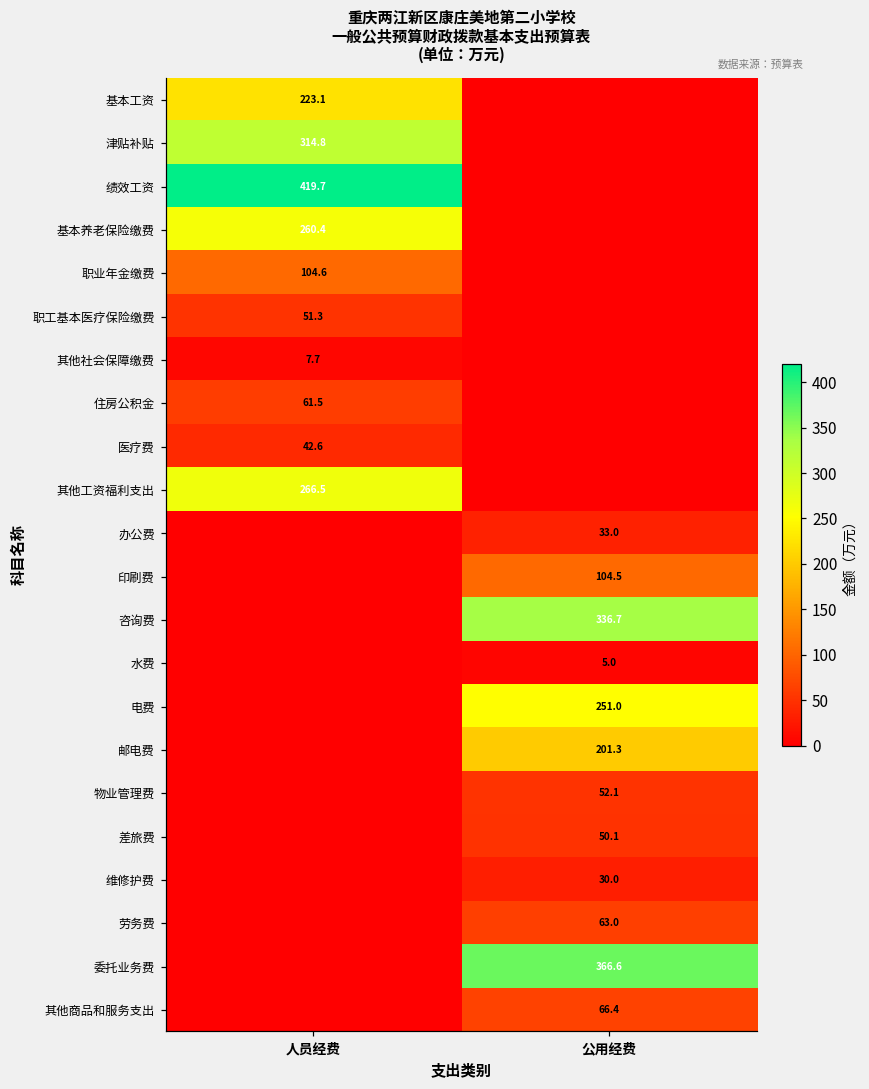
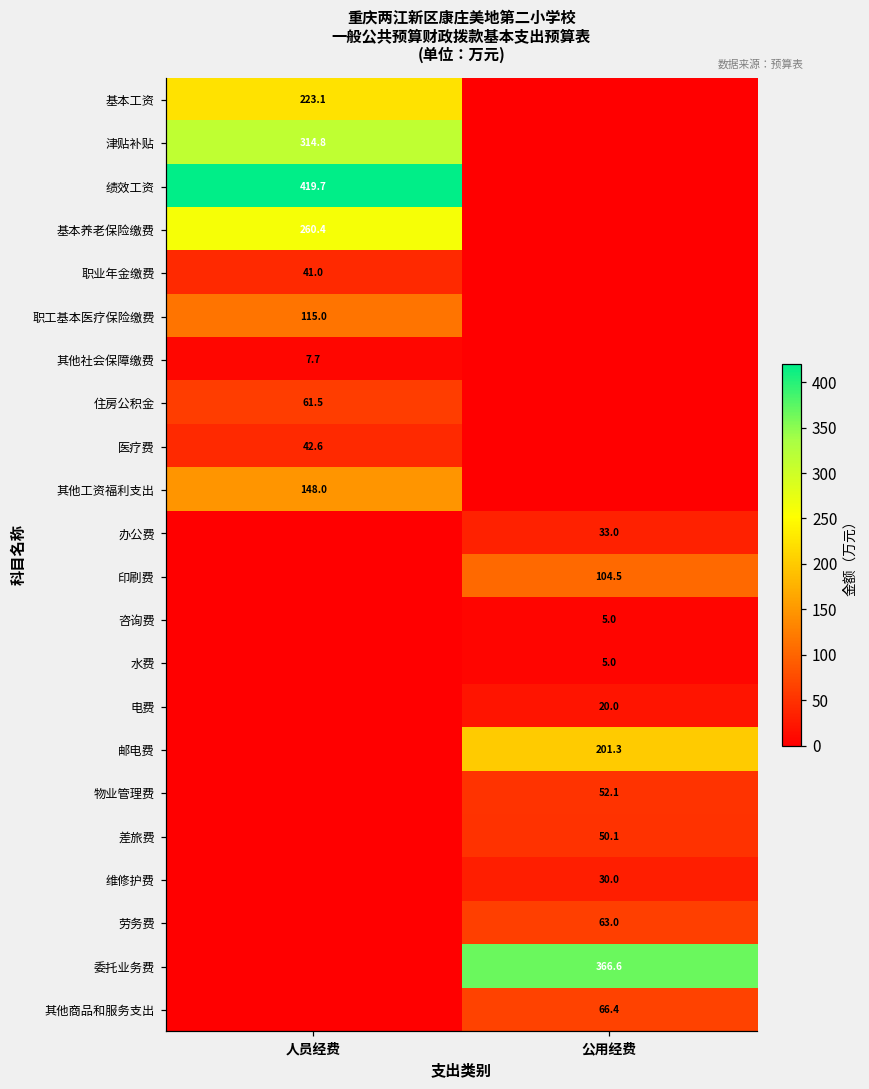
  {
    "基本工资": {
      "人员经费": 223.1
    },
    "津贴补贴": {
      "人员经费": 314.8
    },
    "绩效工资": {
      "人员经费": 419.7
    },
    "基本养老保险缴费": {
      "人员经费": 260.4
    },
    "职业年金缴费": {
-     "人员经费": 104.6
+     "人员经费": 41.0
    },
    "职工基本医疗保险缴费": {
-     "人员经费": 51.3
+     "人员经费": 115.0
    },
    "其他社会保障缴费": {
      "人员经费": 7.7
    },
    "住房公积金": {
      "人员经费": 61.5
    },
    "医疗费": {
      "人员经费": 42.6
    },
    "其他工资福利支出": {
-     "人员经费": 266.5
+     "人员经费": 148.0
    },
    "办公费": {
      "公用经费": 33.0
    },
    "印刷费": {
      "公用经费": 104.5
    },
    "咨询费": {
-     "公用经费": 336.7
+     "公用经费": 5.0
    },
    "水费": {
      "公用经费": 5.0
    },
    "电费": {
-     "公用经费": 251.0
+     "公用经费": 20.0
    },
    "邮电费": {
      "公用经费": 201.3
    },
    "物业管理费": {
      "公用经费": 52.1
    },
    "差旅费": {
      "公用经费": 50.1
    },
    "维修护费": {
      "公用经费": 30.0
    },
    "劳务费": {
      "公用经费": 63.0
    },
    "委托业务费": {
      "公用经费": 366.6
    },
    "其他商品和服务支出": {
      "公用经费": 66.4
    }
  }
